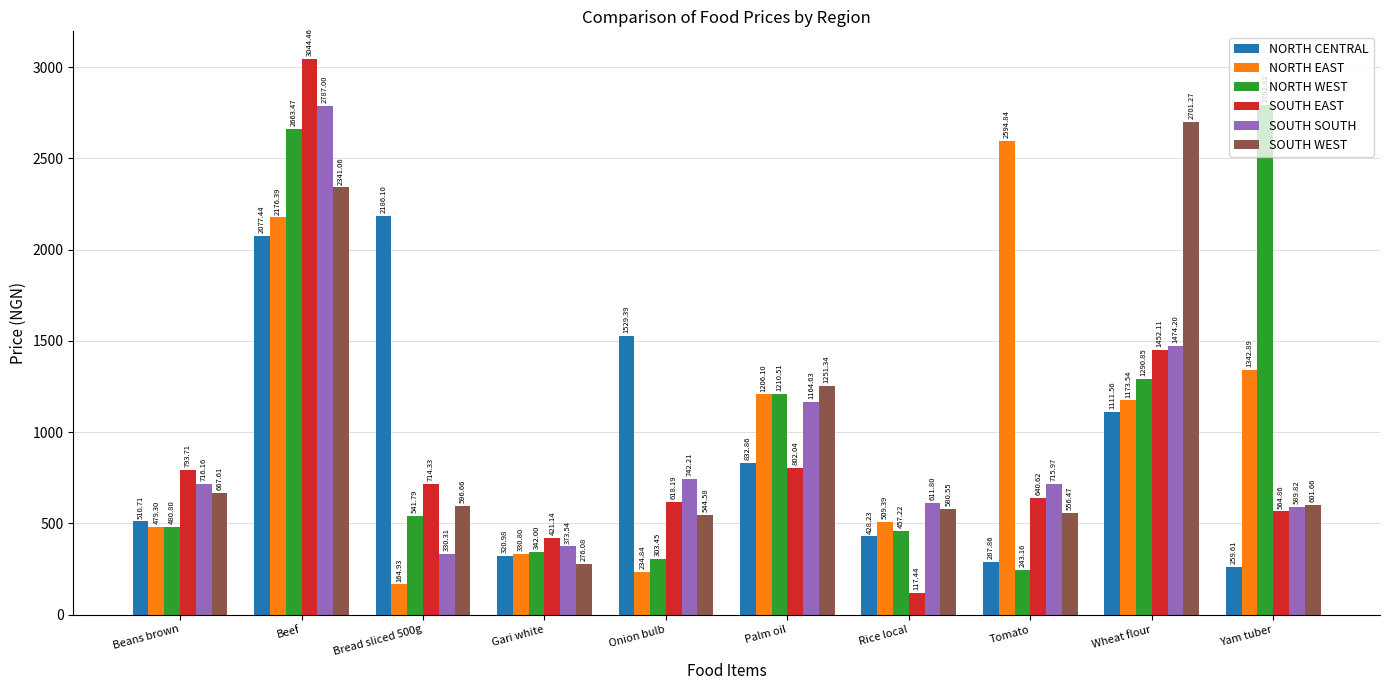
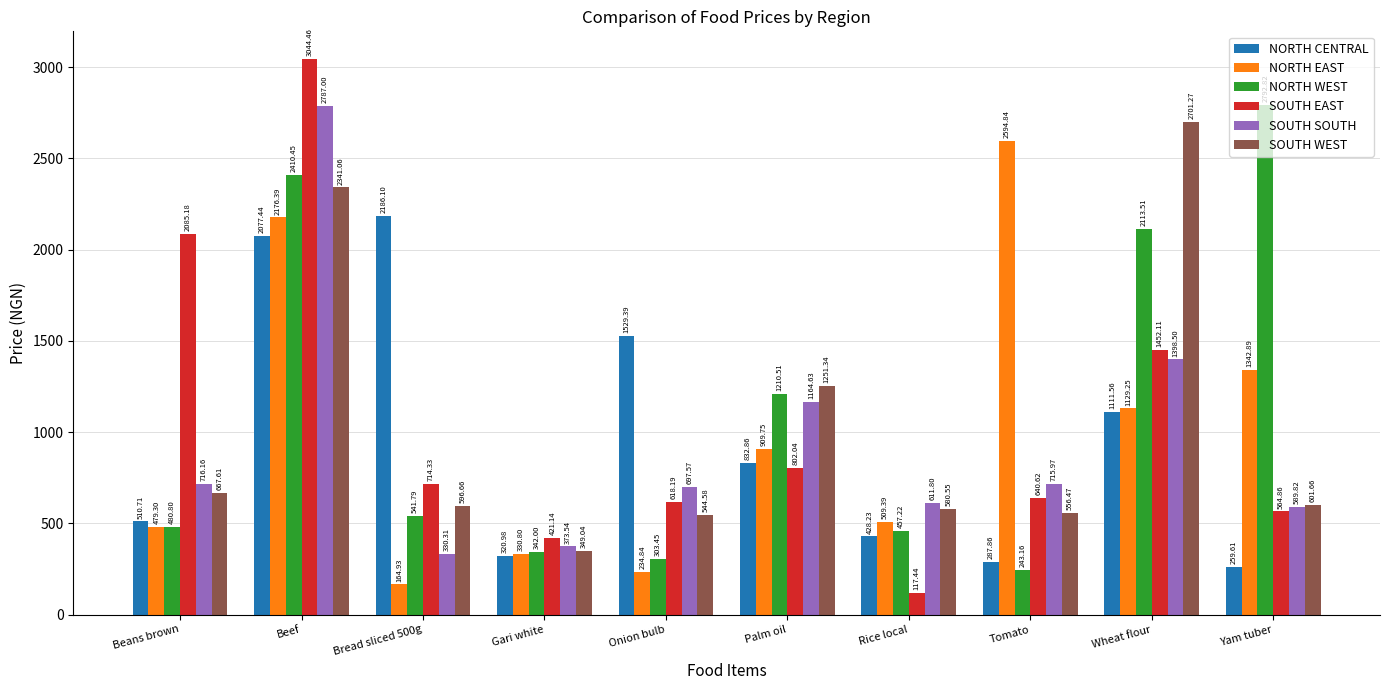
  {
    "NORTH CENTRAL": {
      "Beans brown": 510.71,
      "Beef": 2077.44,
      "Bread sliced 500g": 2186.10,
      "Gari white": 320.98,
      "Onion bulb": 1529.39,
      "Palm oil": 832.86,
      "Rice local": 428.23,
      "Tomato": 287.86,
      "Wheat flour": 1111.56,
      "Yam tuber": 259.61
    },
    "NORTH EAST": {
      "Beans brown": 479.30,
      "Beef": 2176.39,
      "Bread sliced 500g": 164.93,
      "Gari white": 330.80,
      "Onion bulb": 234.84,
-     "Palm oil": 1206.10,
+     "Palm oil": 909.75,
      "Rice local": 509.39,
      "Tomato": 2594.84,
-     "Wheat flour": 1173.54,
+     "Wheat flour": 1129.25,
      "Yam tuber": 1342.89
    },
    "NORTH WEST": {
      "Beans brown": 480.80,
-     "Beef": 2663.47,
+     "Beef": 2410.45,
      "Bread sliced 500g": 541.79,
      "Gari white": 342.00,
      "Onion bulb": 303.45,
      "Palm oil": 1210.51,
      "Rice local": 457.22,
      "Tomato": 243.16,
-     "Wheat flour": 1290.85
+     "Wheat flour": 2113.51
    },
    "SOUTH EAST": {
-     "Beans brown": 793.71,
+     "Beans brown": 2085.18,
      "Beef": 3044.46,
      "Bread sliced 500g": 714.33,
      "Gari white": 421.14,
      "Onion bulb": 618.19,
      "Palm oil": 802.04,
      "Rice local": 117.44,
      "Tomato": 640.62,
      "Wheat flour": 1452.11,
      "Yam tuber": 564.86
    },
    "SOUTH SOUTH": {
      "Beans brown": 716.16,
      "Beef": 2787.00,
      "Bread sliced 500g": 330.31,
      "Gari white": 373.54,
-     "Onion bulb": 742.21,
+     "Onion bulb": 697.57,
      "Palm oil": 1164.63,
      "Rice local": 611.80,
      "Tomato": 715.97,
-     "Wheat flour": 1474.20,
+     "Wheat flour": 1398.50,
      "Yam tuber": 589.82
    },
    "SOUTH WEST": {
      "Beans brown": 667.61,
      "Beef": 2341.06,
      "Bread sliced 500g": 596.66,
-     "Gari white": 276.08,
+     "Gari white": 349.04,
      "Onion bulb": 544.58,
      "Palm oil": 1251.34,
      "Rice local": 580.55,
      "Tomato": 556.47,
      "Wheat flour": 2701.27,
      "Yam tuber": 601.66
    }
  }
